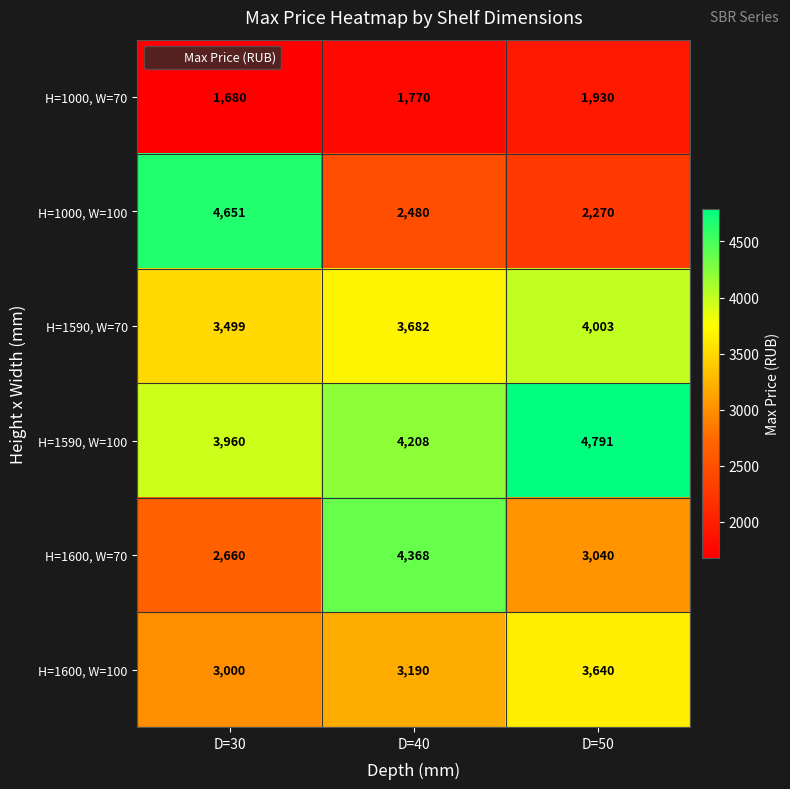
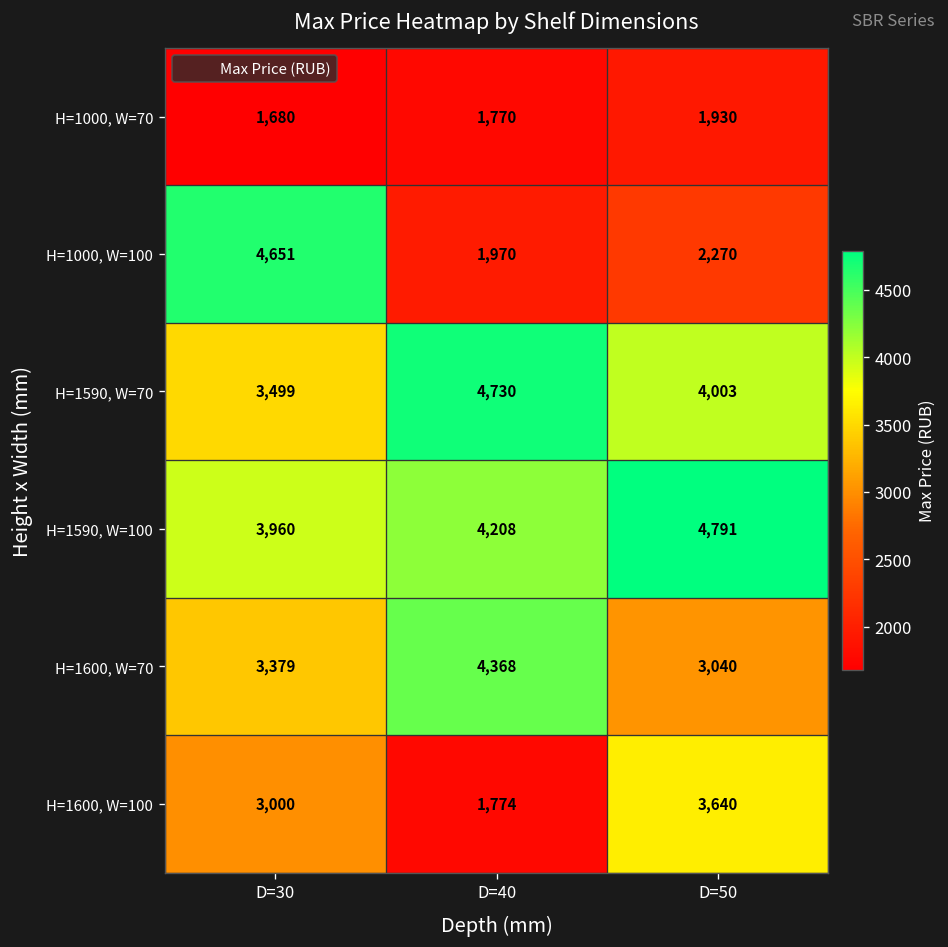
  {
    "H=1000, W=70": {
      "D=30": "1,680",
      "D=40": "1,770",
      "D=50": "1,930"
    },
    "H=1000, W=100": {
      "D=30": "4,651",
-     "D=40": "2,480",
+     "D=40": "1,970",
      "D=50": "2,270"
    },
    "H=1590, W=70": {
      "D=30": "3,499",
-     "D=40": "3,682",
+     "D=40": "4,730",
      "D=50": "4,003"
    },
    "H=1590, W=100": {
      "D=30": "3,960",
      "D=40": "4,208",
      "D=50": "4,791"
    },
    "H=1600, W=70": {
-     "D=30": "2,660",
+     "D=30": "3,379",
      "D=40": "4,368",
      "D=50": "3,040"
    },
    "H=1600, W=100": {
      "D=30": "3,000",
-     "D=40": "3,190",
+     "D=40": "1,774",
      "D=50": "3,640"
    }
  }
